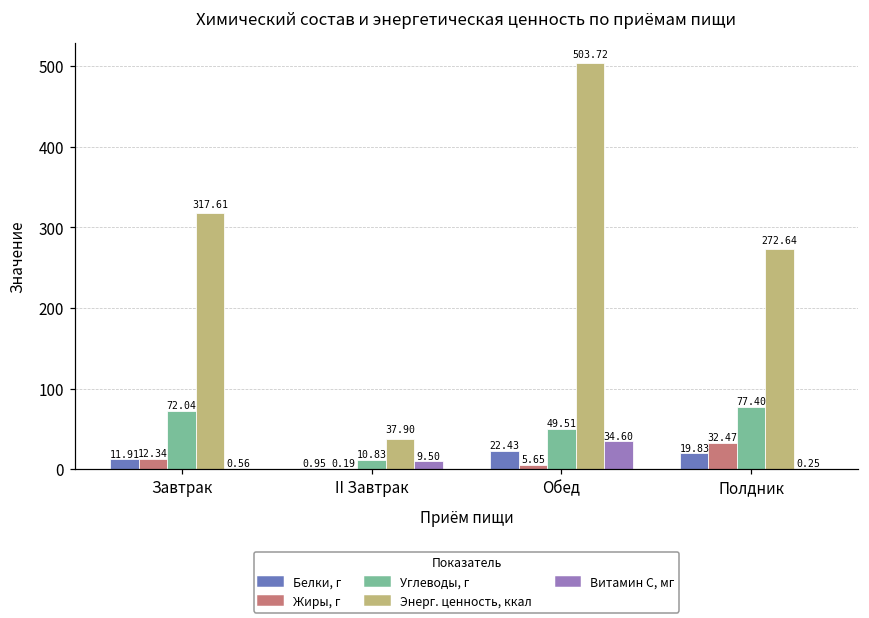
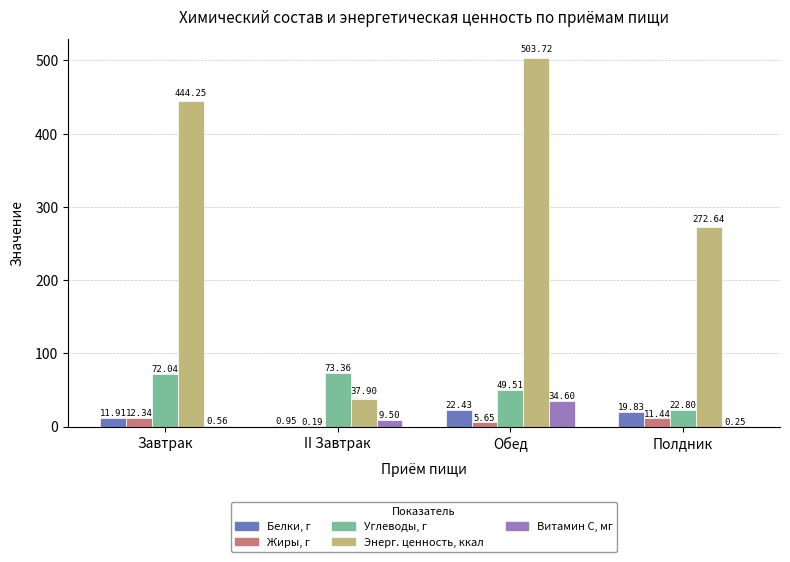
  {
    "Жиры, г": {
      "Завтрак": 12.34,
      "II Завтрак": 0.19,
      "Обед": 5.65,
-     "Полдник": 32.47
+     "Полдник": 11.44
    },
    "Углеводы, г": {
      "Завтрак": 72.04,
-     "II Завтрак": 10.83,
+     "II Завтрак": 73.36,
      "Обед": 49.51,
-     "Полдник": 77.40
+     "Полдник": 22.80
    },
    "Энерг. ценность, ккал": {
-     "Завтрак": 317.61,
+     "Завтрак": 444.25,
      "II Завтрак": 37.90,
      "Обед": 503.72,
      "Полдник": 272.64
    }
  }
